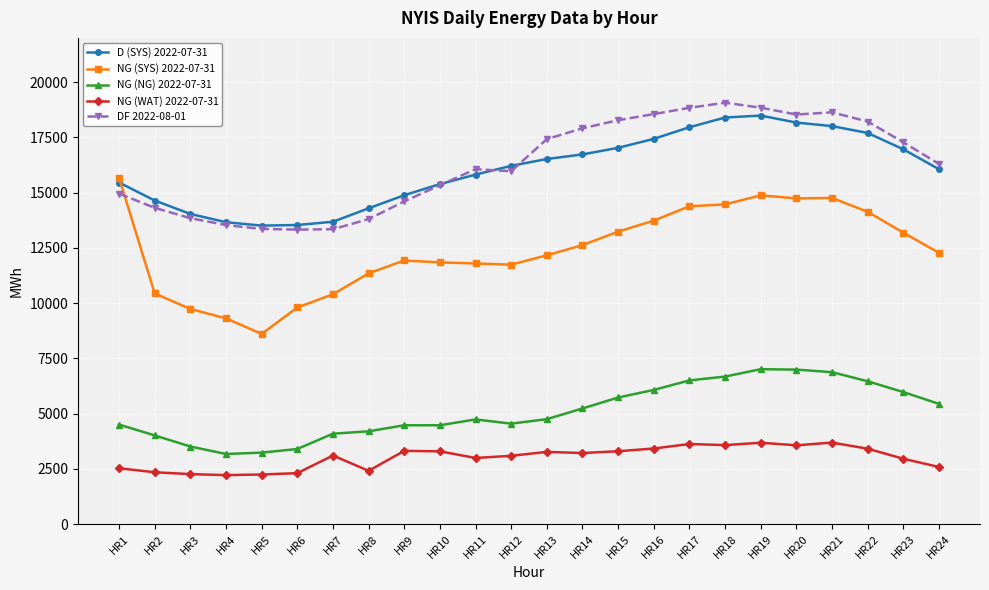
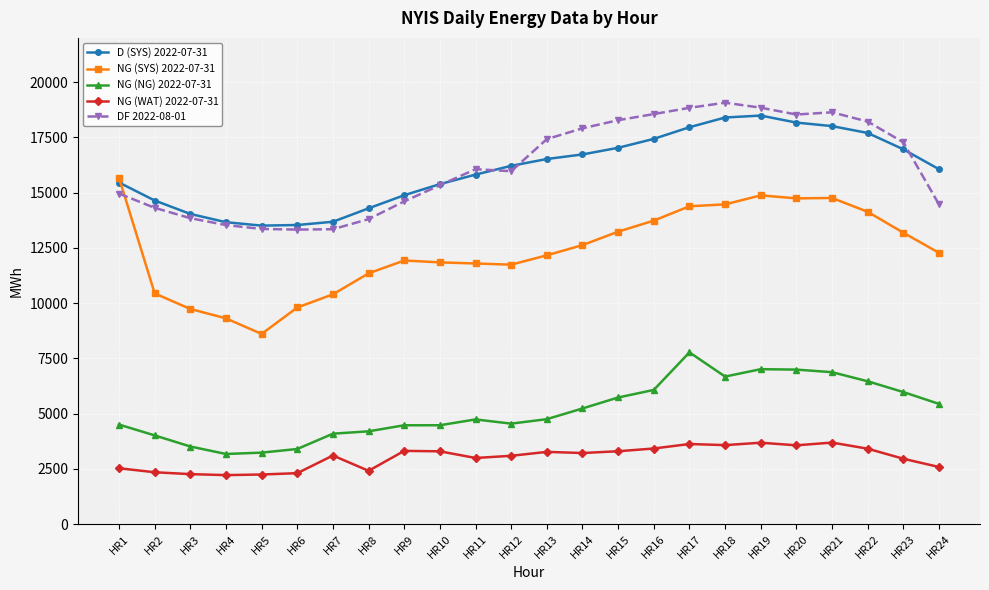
  {
    "D (SYS) 2022-07-31": {
      "HR1": 15500,
      "HR2": 14600,
      "HR3": 14000,
      "HR4": 13700,
      "HR5": 13500,
      "HR6": 13500,
      "HR7": 13700,
      "HR8": 14300,
      "HR9": 14900,
      "HR11": 15800,
      "HR12": 16200,
      "HR13": 16500,
      "HR14": 16700,
      "HR15": 17000,
      "HR16": 17400,
      "HR17": 18000,
      "HR18": 18400,
      "HR19": 18500,
      "HR20": 18200,
      "HR21": 18000,
      "HR22": 17700,
      "HR23": 17000,
      "HR24": 16100
    },
    "NG (SYS) 2022-07-31": {
      "HR1": 15700,
      "HR2": 10400,
      "HR3": 9700,
      "HR4": 9300,
      "HR5": 8600,
      "HR6": 9800,
      "HR7": 10400,
      "HR8": 11300,
      "HR9": 11900,
      "HR10": 11800,
      "HR11": 11800,
      "HR12": 11700,
      "HR13": 12200,
      "HR14": 12600,
      "HR15": 13200,
      "HR16": 13700,
      "HR17": 14400,
      "HR18": 14500,
      "HR19": 14900,
      "HR20": 14700,
      "HR21": 14800,
      "HR22": 14100,
      "HR23": 13200,
      "HR24": 12300
    },
    "NG (NG) 2022-07-31": {
      "HR1": 4500,
      "HR2": 4000,
      "HR3": 3500,
      "HR4": 3200,
      "HR5": 3200,
      "HR6": 3400,
      "HR7": 4100,
      "HR8": 4200,
      "HR9": 4500,
      "HR10": 4500,
      "HR11": 4700,
      "HR12": 4500,
      "HR13": 4700,
      "HR14": 5200,
      "HR15": 5700,
      "HR16": 6100,
-     "HR17": 6500,
+     "HR17": 7800,
      "HR18": 6700,
      "HR19": 7000,
      "HR20": 7000,
      "HR21": 6900,
      "HR22": 6500,
      "HR23": 6000,
      "HR24": 5400
    },
    "NG (WAT) 2022-07-31": {
      "HR1": 2500,
      "HR2": 2300,
      "HR3": 2300,
      "HR4": 2200,
      "HR5": 2200,
      "HR6": 2300,
      "HR7": 3100,
      "HR8": 2400,
      "HR9": 3300,
      "HR10": 3300,
      "HR11": 3000,
      "HR12": 3100,
      "HR13": 3300,
      "HR14": 3200,
      "HR15": 3300,
      "HR16": 3400,
      "HR17": 3600,
      "HR18": 3600,
      "HR19": 3700,
      "HR20": 3600,
      "HR21": 3700,
      "HR22": 3400,
      "HR23": 3000,
      "HR24": 2600
    },
    "DF 2022-08-01": {
      "HR1": 15000,
      "HR2": 14300,
      "HR3": 13800,
      "HR4": 13500,
      "HR5": 13400,
      "HR6": 13300,
      "HR7": 13300,
      "HR8": 13800,
      "HR9": 14600,
      "HR11": 16100,
      "HR12": 16000,
      "HR13": 17400,
      "HR14": 17900,
      "HR15": 18300,
      "HR16": 18600,
      "HR17": 18800,
      "HR18": 19100,
      "HR19": 18800,
      "HR20": 18500,
      "HR21": 18600,
      "HR22": 18200,
      "HR23": 17300,
-     "HR24": 16300
+     "HR24": 14500
    }
  }
